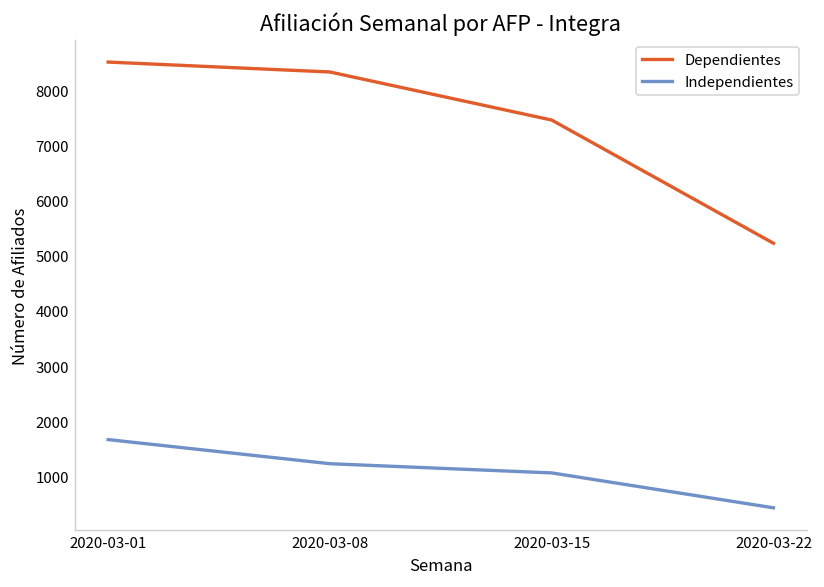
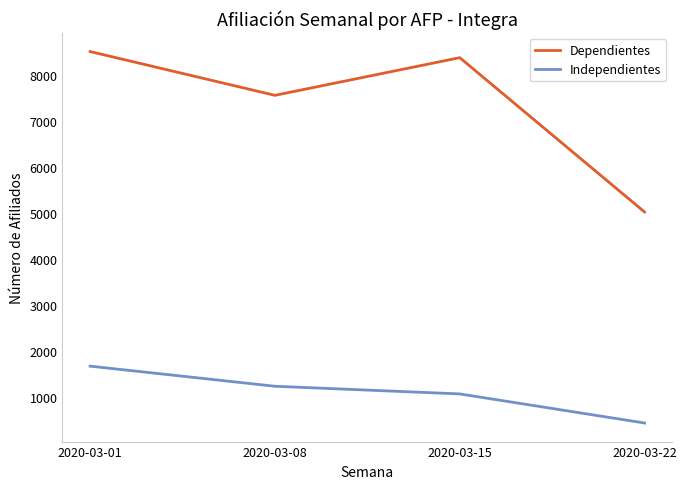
  {
    "Dependientes": {
      "2020-03-01": 8500,
-     "2020-03-08": 8300,
-     "2020-03-15": 7500,
-     "2020-03-22": 5200
+     "2020-03-08": 7600,
+     "2020-03-15": 8400,
+     "2020-03-22": 5000
    },
    "Independientes": {
      "2020-03-01": 1700,
      "2020-03-08": 1200,
      "2020-03-15": 1100,
      "2020-03-22": 400
    }
  }
